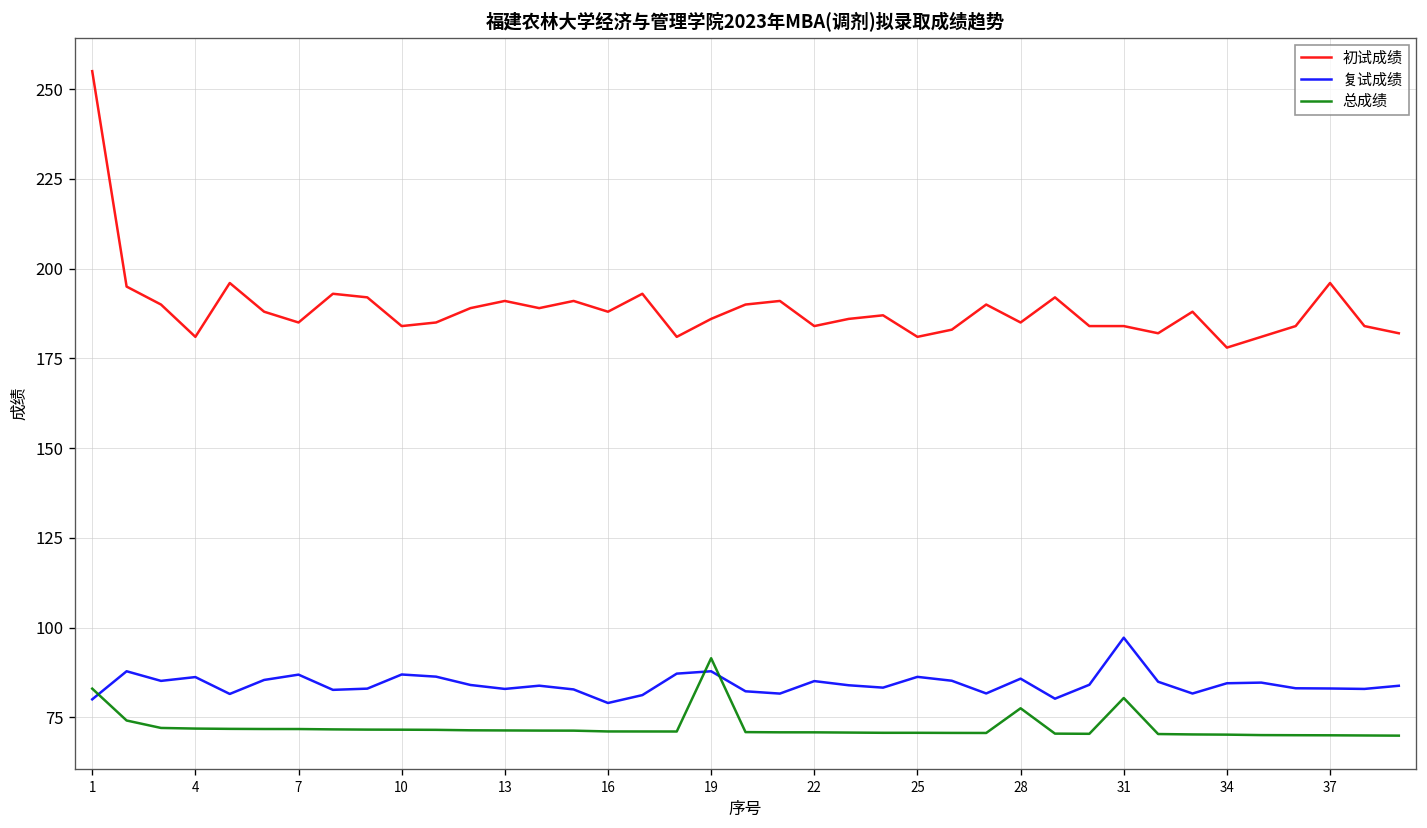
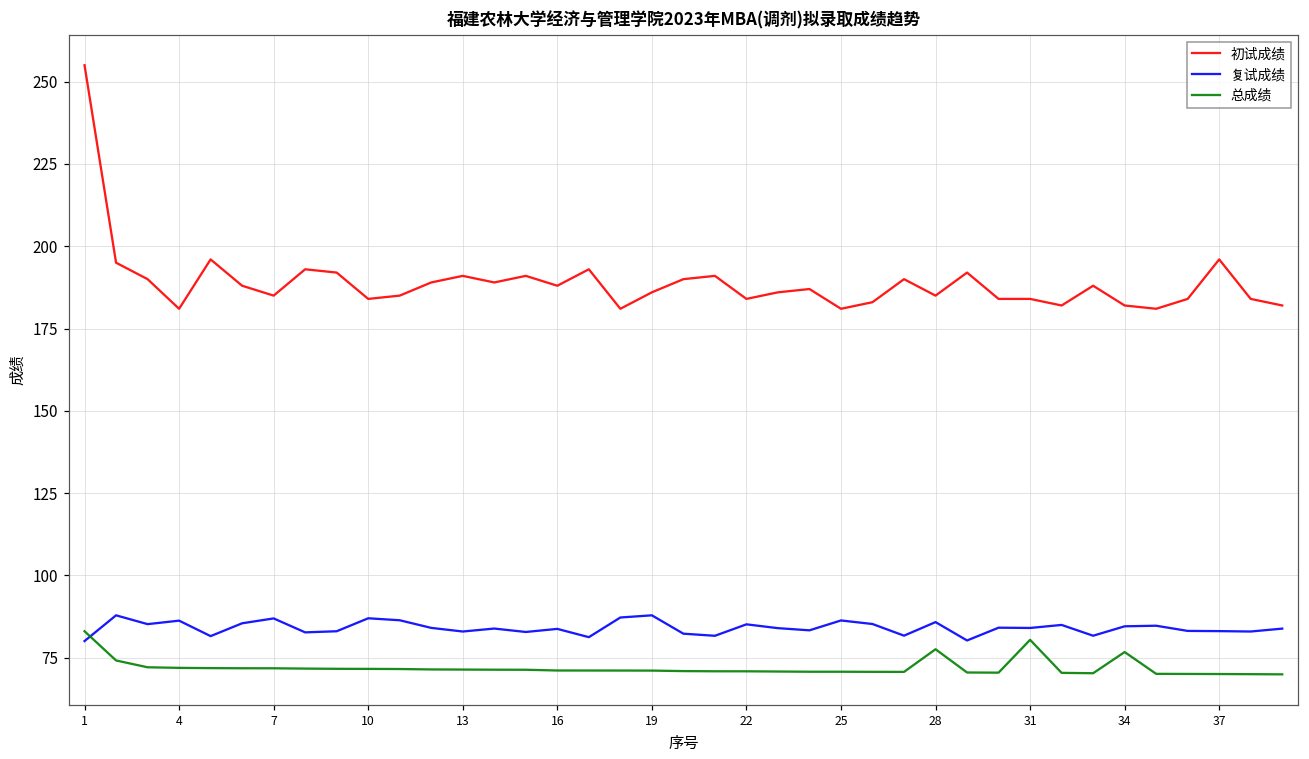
  {
    "初试成绩": {
      "1": 255,
      "4": 181,
      "7": 185,
      "10": 184,
      "13": 191,
      "16": 188,
      "19": 186,
      "22": 184,
      "25": 181,
      "28": 185,
      "31": 184,
-     "34": 178,
+     "34": 182,
      "37": 196
    },
    "复试成绩": {
      "1": 80,
      "4": 86,
      "7": 87,
      "10": 87,
      "13": 83,
-     "16": 79,
+     "16": 84,
      "19": 88,
      "22": 85,
      "25": 86,
      "28": 86,
-     "31": 97,
+     "31": 84,
      "34": 85,
      "37": 83
    },
    "总成绩": {
      "1": 83,
      "4": 72,
      "7": 72,
      "10": 72,
      "13": 71,
      "16": 71,
-     "19": 91,
+     "19": 71,
      "22": 71,
      "25": 71,
      "28": 78,
      "31": 80,
-     "34": 70,
+     "34": 77,
      "37": 70
    }
  }
